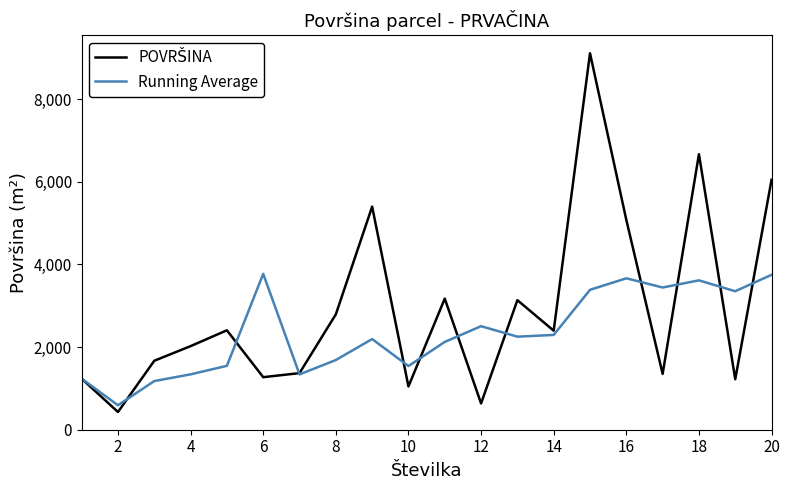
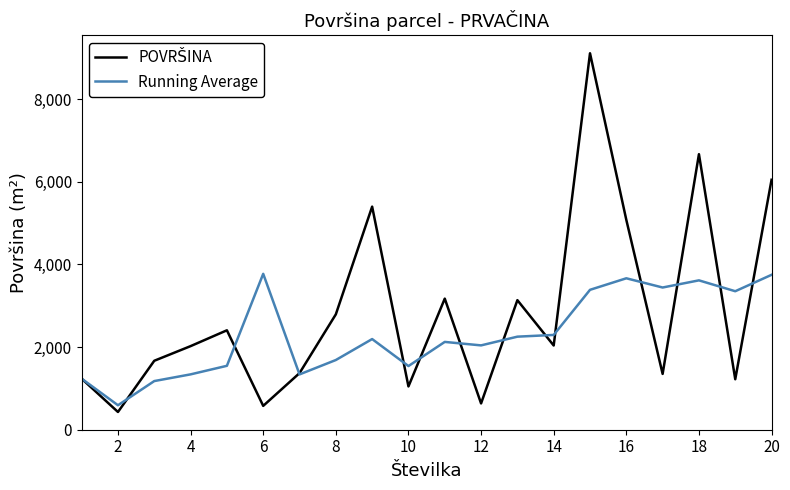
  {
    "POVRŠINA": {
      "2": "400",
      "4": "2,000",
-     "6": "1,300",
+     "6": "600",
      "8": "2,800",
      "10": "1,000",
      "12": "600",
-     "14": "2,400",
+     "14": "2,000",
      "16": "5,100",
      "18": "6,700",
      "20": "6,000"
    },
    "Running Average": {
      "2": "600",
      "4": "1,300",
      "6": "3,800",
      "8": "1,700",
      "10": "1,500",
-     "12": "2,500",
+     "12": "2,000",
      "14": "2,300",
      "16": "3,700",
      "18": "3,600",
      "20": "3,700"
    }
  }
